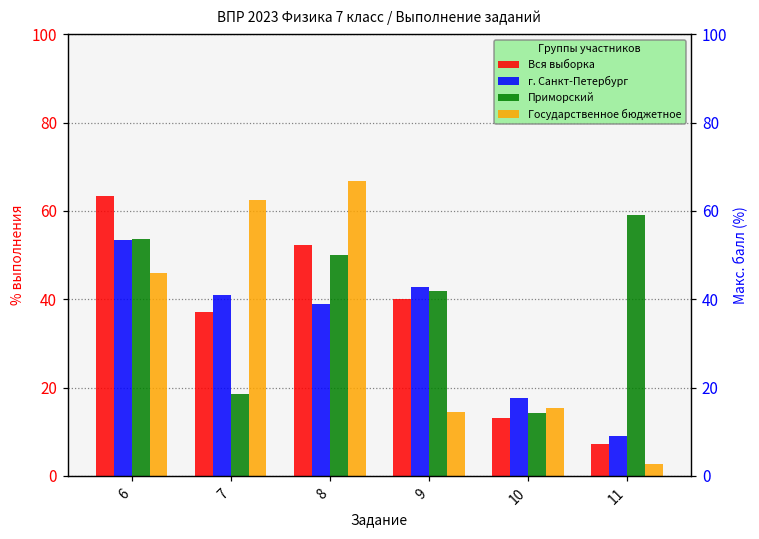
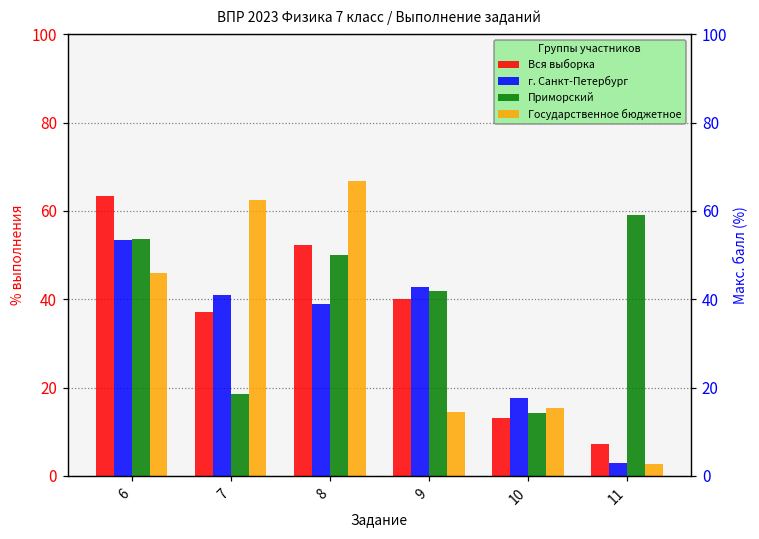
  {
    "Вся выборка": {
      "6": 63,
      "7": 37,
      "8": 52,
      "9": 40,
      "10": 13,
      "11": 7
    },
    "г. Санкт-Петербург": {
      "6": 54,
      "7": 41,
      "8": 39,
      "9": 43,
      "10": 18,
-     "11": 9
+     "11": 3
    },
    "Приморский": {
      "6": 54,
      "7": 18,
      "8": 50,
      "9": 42,
      "10": 14,
      "11": 59
    },
    "Государственное бюджетное": {
      "6": 46,
      "7": 63,
      "8": 67,
      "9": 14,
      "10": 15,
      "11": 3
    }
  }
